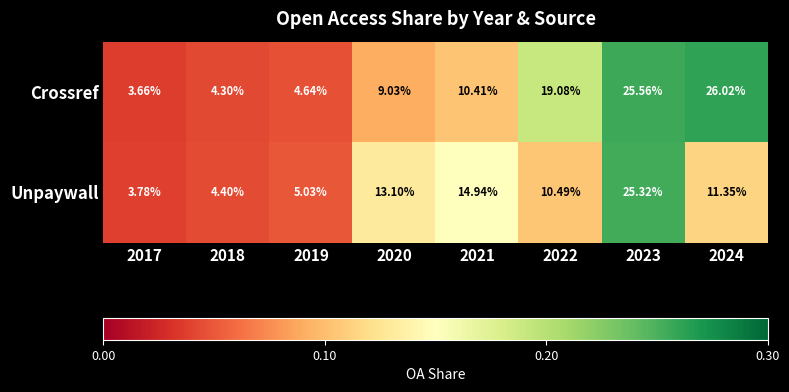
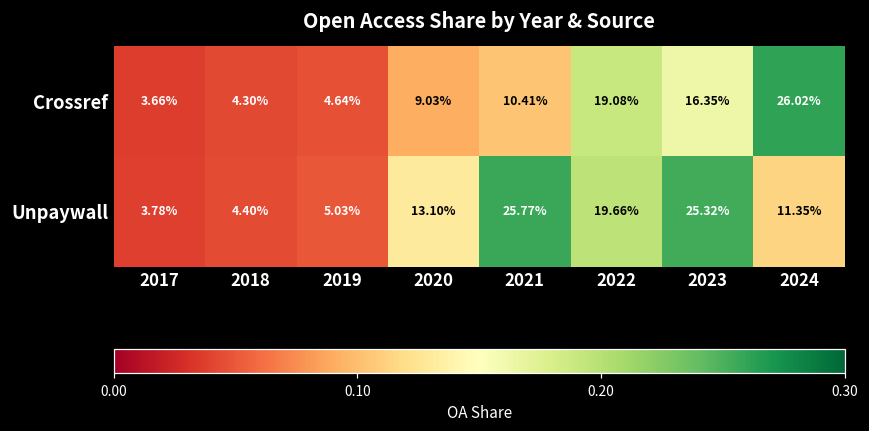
  {
    "Crossref": {
      "2017": "3.66%",
      "2018": "4.30%",
      "2019": "4.64%",
      "2020": "9.03%",
      "2021": "10.41%",
      "2022": "19.08%",
-     "2023": "25.56%",
+     "2023": "16.35%",
      "2024": "26.02%"
    },
    "Unpaywall": {
      "2017": "3.78%",
      "2018": "4.40%",
      "2019": "5.03%",
      "2020": "13.10%",
-     "2021": "14.94%",
-     "2022": "10.49%",
+     "2021": "25.77%",
+     "2022": "19.66%",
      "2023": "25.32%",
      "2024": "11.35%"
    }
  }
